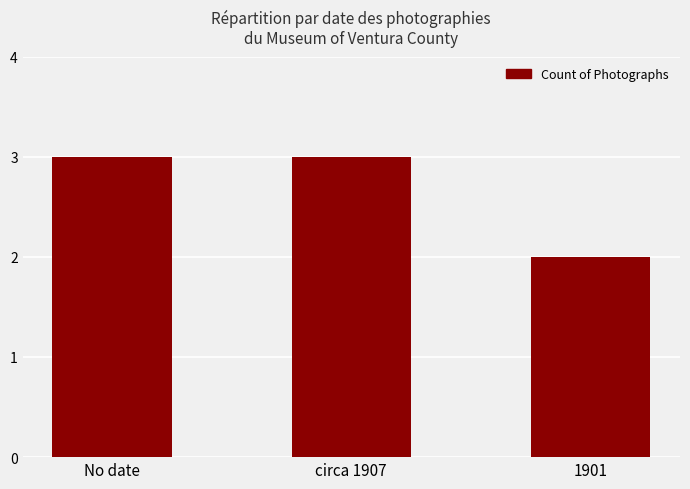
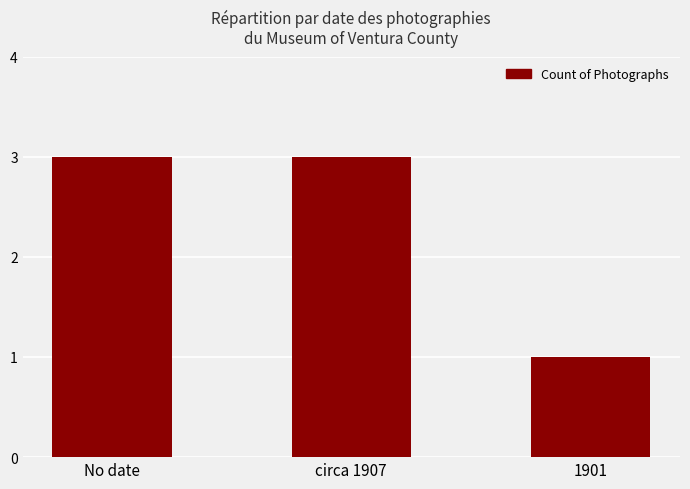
  {
    "No date": 3,
    "circa 1907": 3,
-   "1901": 2
+   "1901": 1
  }
